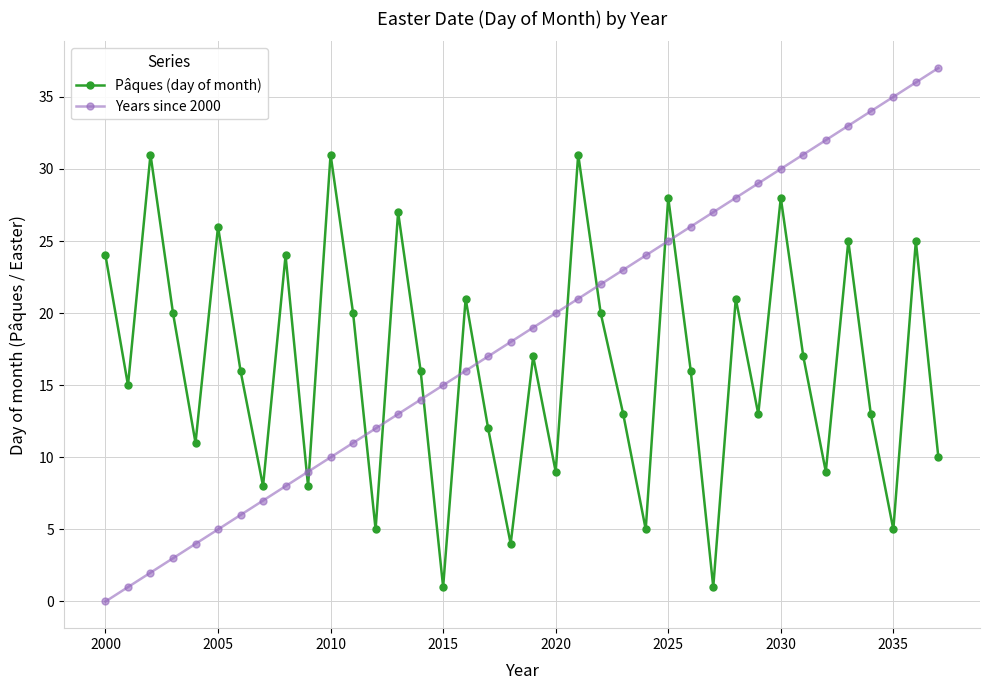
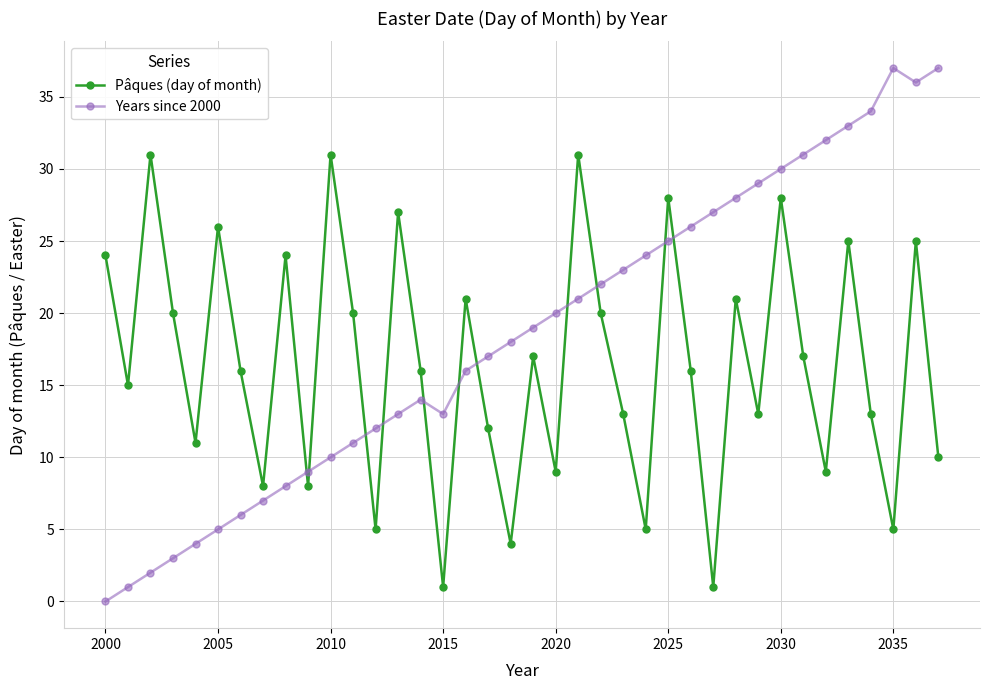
  {
    "Pâques (day of month)": {
      "2000": 24.0,
      "2005": 26.0,
      "2010": 31.0,
      "2015": 1.0,
      "2020": 9.0,
      "2025": 28.0,
      "2030": 28.0,
      "2035": 5.0
    },
    "Years since 2000": {
      "2000": 0.0,
      "2005": 5.0,
      "2010": 10.0,
-     "2015": 15.0,
+     "2015": 13.0,
      "2020": 20.0,
      "2025": 25.0,
      "2030": 30.0,
-     "2035": 35.0
+     "2035": 37.0
    }
  }
